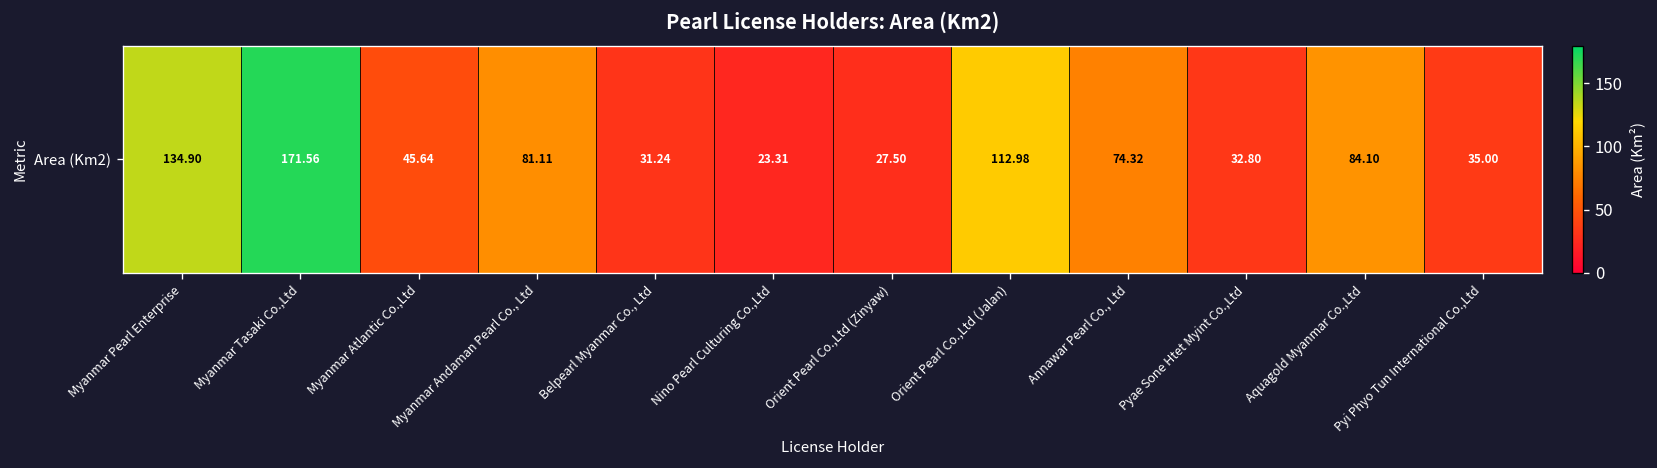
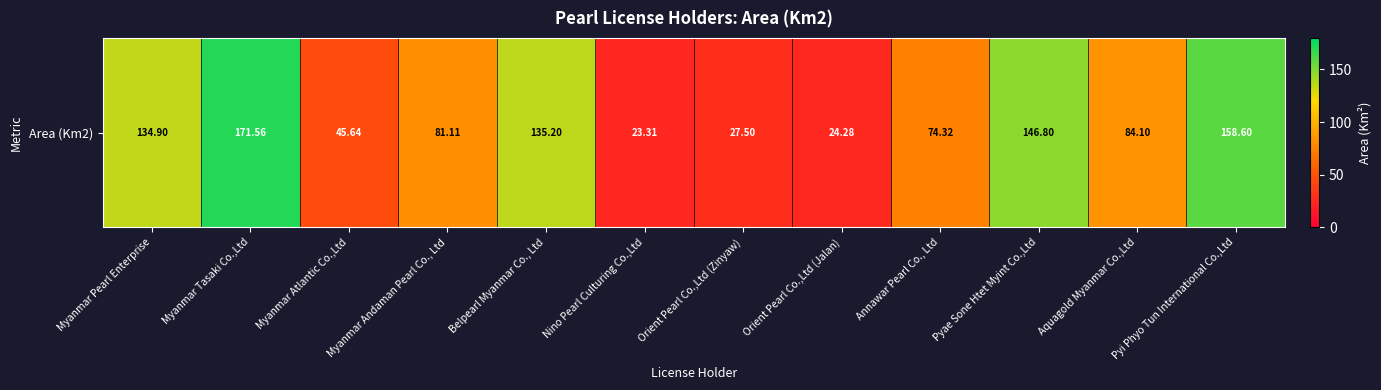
  {
    "Area (Km2)": {
      "Myanmar Pearl Enterprise": 134.90,
      "Myanmar Tasaki Co.,Ltd": 171.56,
      "Myanmar Atlantic Co.,Ltd": 45.64,
      "Myanmar Andaman Pearl Co., Ltd": 81.11,
-     "Belpearl Myanmar Co., Ltd": 31.24,
+     "Belpearl Myanmar Co., Ltd": 135.20,
      "Nino Pearl Culturing Co.,Ltd": 23.31,
      "Orient Pearl Co.,Ltd (Zinyaw)": 27.50,
-     "Orient Pearl Co.,Ltd (Jalan)": 112.98,
+     "Orient Pearl Co.,Ltd (Jalan)": 24.28,
      "Annawar Pearl Co., Ltd": 74.32,
-     "Pyae Sone Htet Myint Co.,Ltd": 32.80,
+     "Pyae Sone Htet Myint Co.,Ltd": 146.80,
      "Aquagold Myanmar Co.,Ltd": 84.10,
-     "Pyi Phyo Tun International Co.,Ltd": 35.00
+     "Pyi Phyo Tun International Co.,Ltd": 158.60
    }
  }
